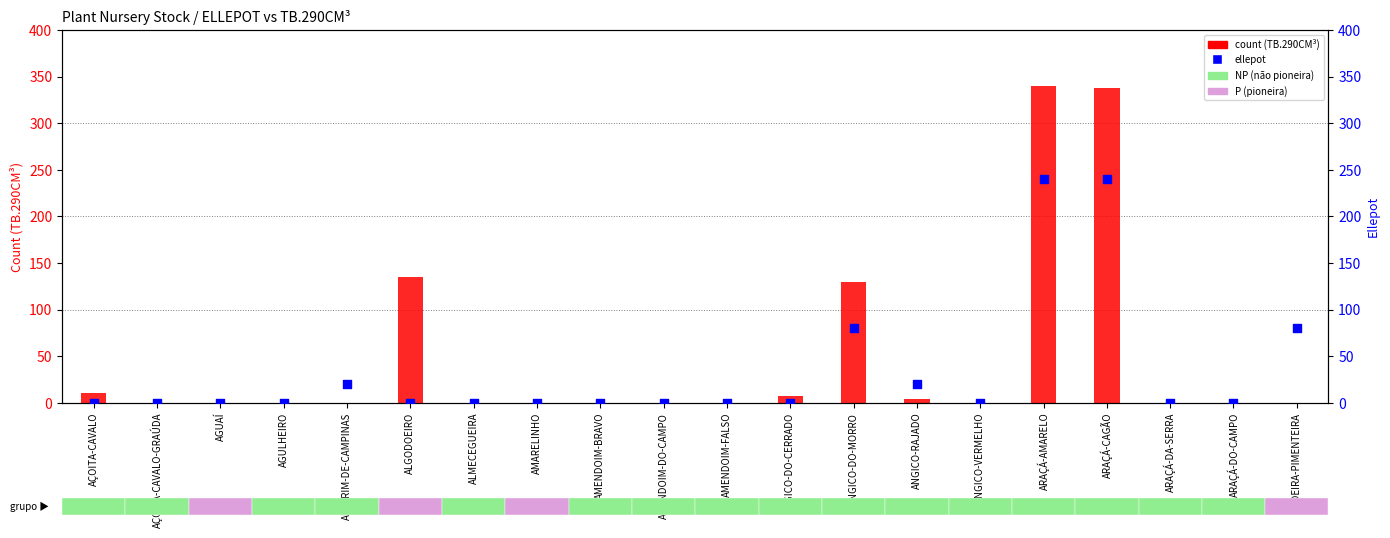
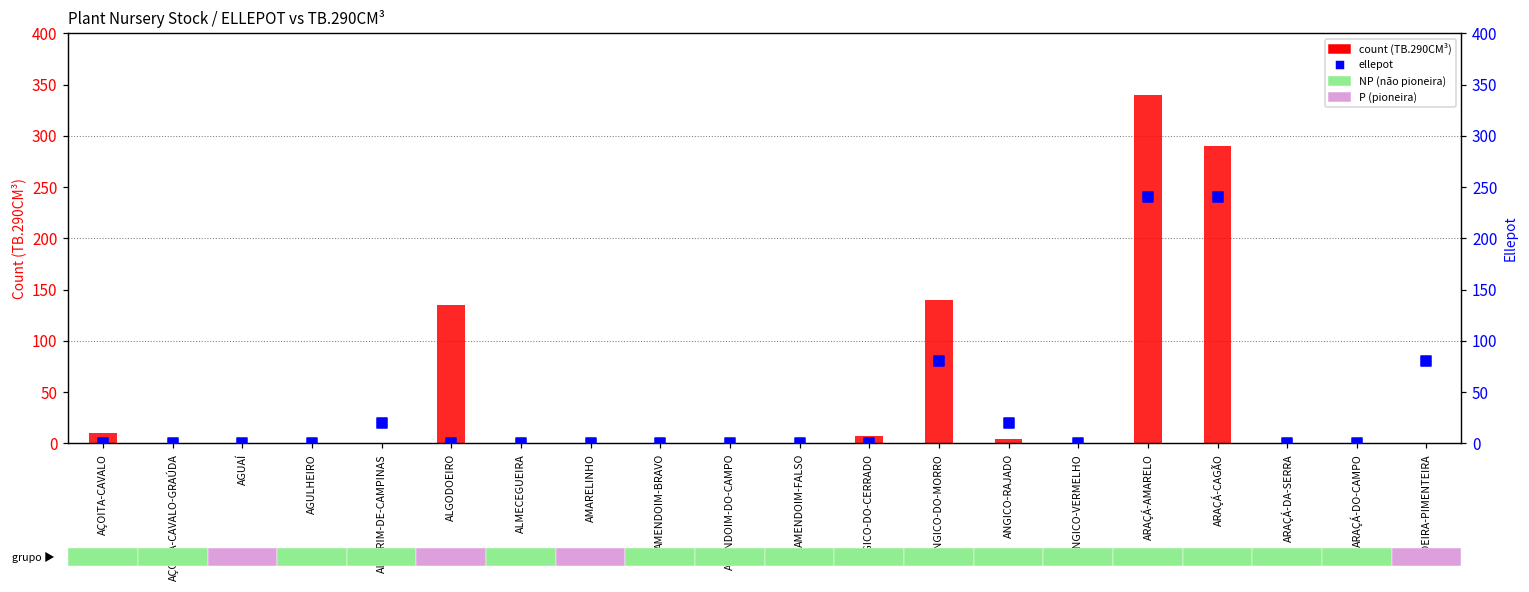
  {
    "count (TB.290CM³)": {
      "AÇOITA-CAVALO": 10,
      "AÇOITA-CAVALO-GRAÚDA": 0,
      "AGUAÍ": 0,
      "AGULHEIRO": 0,
      "ALECRIM-DE-CAMPINAS": 0,
      "ALGODOEIRO": 140,
      "ALMECEGUEIRA": 0,
      "AMARELINHO": 0,
      "AMENDOIM-BRAVO": 0,
      "AMENDOIM-DO-CAMPO": 0,
      "AMENDOIM-FALSO": 0,
      "ANGICO-DO-CERRADO": 10,
-     "ANGICO-DO-MORRO": 130,
+     "ANGICO-DO-MORRO": 140,
      "ANGICO-RAJADO": 0,
      "ANGICO-VERMELHO": 0,
      "ARAÇÁ-AMARELO": 340,
-     "ARAÇÁ-CAGÃO": 340,
+     "ARAÇÁ-CAGÃO": 290,
      "ARAÇÁ-DA-SERRA": 0,
      "ARAÇÁ-DO-CAMPO": 0,
      "AROEIRA-PIMENTEIRA": 0
    }
  }
